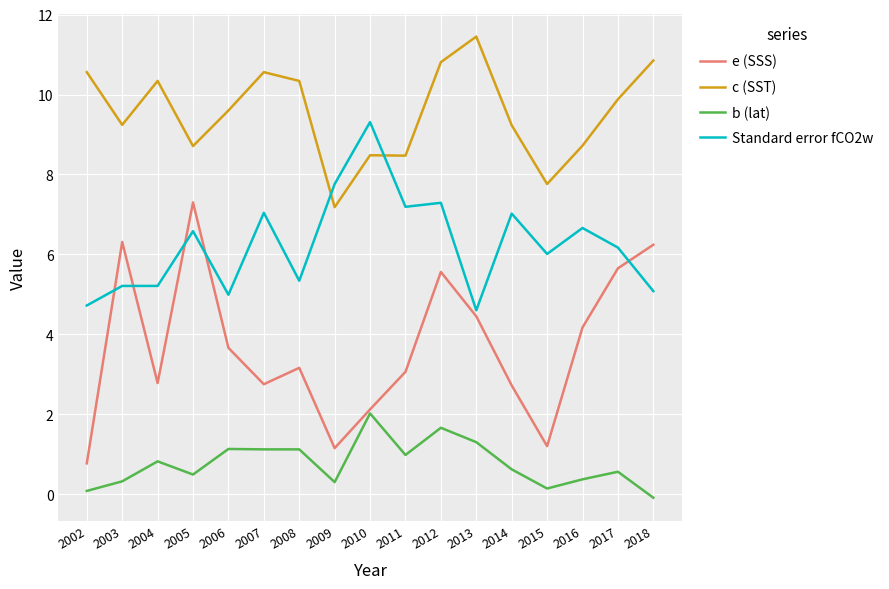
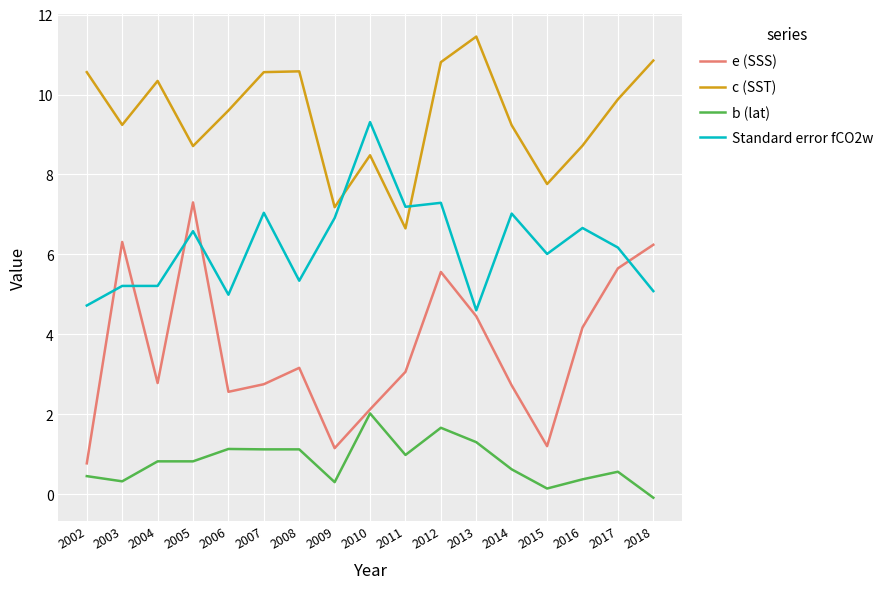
  {
    "e (SSS)": {
      "2002": 0.8,
      "2003": 6.3,
      "2004": 2.8,
      "2005": 7.3,
-     "2006": 3.7,
+     "2006": 2.6,
      "2007": 2.8,
      "2008": 3.2,
      "2009": 1.2,
      "2010": 2.1,
      "2011": 3.1,
      "2012": 5.6,
      "2013": 4.5,
      "2014": 2.7,
      "2015": 1.2,
      "2016": 4.2,
      "2017": 5.7,
      "2018": 6.2
    },
    "c (SST)": {
      "2002": 10.6,
      "2003": 9.2,
      "2004": 10.3,
      "2005": 8.7,
      "2006": 9.6,
      "2007": 10.6,
-     "2008": 10.3,
+     "2008": 10.6,
      "2009": 7.2,
      "2010": 8.5,
-     "2011": 8.5,
+     "2011": 6.7,
      "2012": 10.8,
      "2013": 11.5,
      "2014": 9.2,
      "2015": 7.8,
      "2016": 8.7,
      "2017": 9.9,
      "2018": 10.9
    },
    "b (lat)": {
-     "2002": 0.1,
+     "2002": 0.5,
      "2003": 0.3,
      "2004": 0.8,
-     "2005": 0.5,
+     "2005": 0.8,
      "2006": 1.1,
      "2007": 1.1,
      "2008": 1.1,
      "2009": 0.3,
      "2010": 2.0,
      "2011": 1.0,
      "2012": 1.7,
      "2013": 1.3,
      "2014": 0.6,
      "2015": 0.1,
      "2016": 0.4,
      "2017": 0.6,
      "2018": -0.1
    },
    "Standard error fCO2w": {
      "2002": 4.7,
      "2003": 5.2,
      "2004": 5.2,
      "2005": 6.6,
      "2006": 5.0,
      "2007": 7.0,
      "2008": 5.3,
-     "2009": 7.8,
+     "2009": 6.9,
      "2010": 9.3,
      "2011": 7.2,
      "2012": 7.3,
      "2013": 4.6,
      "2014": 7.0,
      "2015": 6.0,
      "2016": 6.7,
      "2017": 6.2,
      "2018": 5.1
    }
  }
